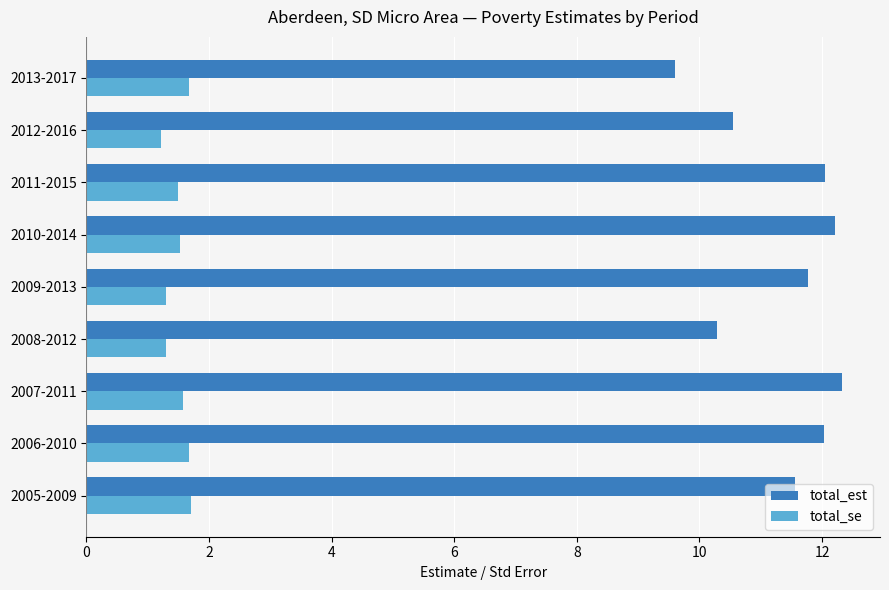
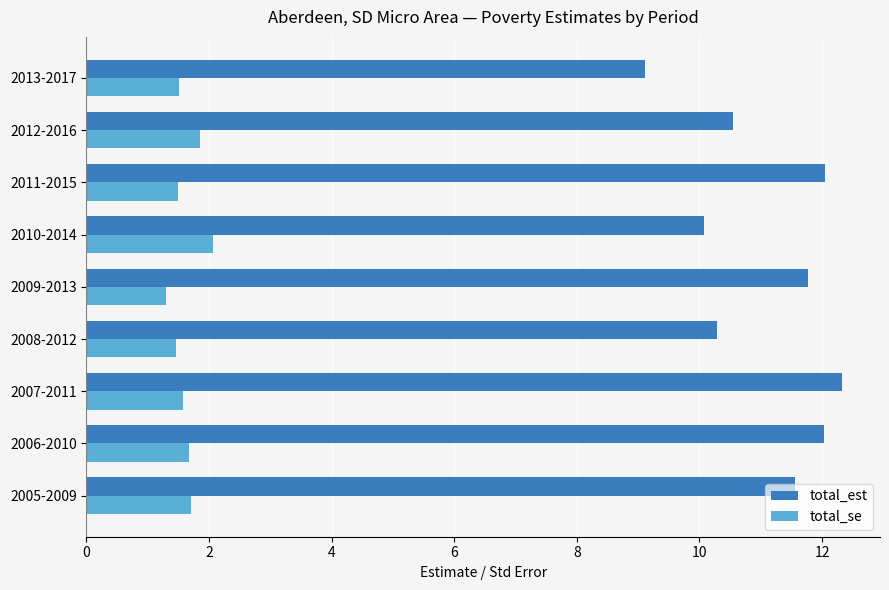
  {
    "total_est": {
-     "2013-2017": 9.6,
+     "2013-2017": 9.1,
      "2012-2016": 10.6,
      "2011-2015": 12.0,
-     "2010-2014": 12.2,
+     "2010-2014": 10.1,
      "2009-2013": 11.8,
      "2008-2012": 10.3,
      "2007-2011": 12.3,
      "2006-2010": 12.0
    },
    "total_se": {
-     "2013-2017": 1.7,
-     "2012-2016": 1.2,
+     "2013-2017": 1.5,
+     "2012-2016": 1.9,
      "2011-2015": 1.5,
-     "2010-2014": 1.5,
+     "2010-2014": 2.1,
      "2009-2013": 1.3,
-     "2008-2012": 1.3,
+     "2008-2012": 1.5,
      "2007-2011": 1.6,
      "2006-2010": 1.7,
      "2005-2009": 1.7
    }
  }
